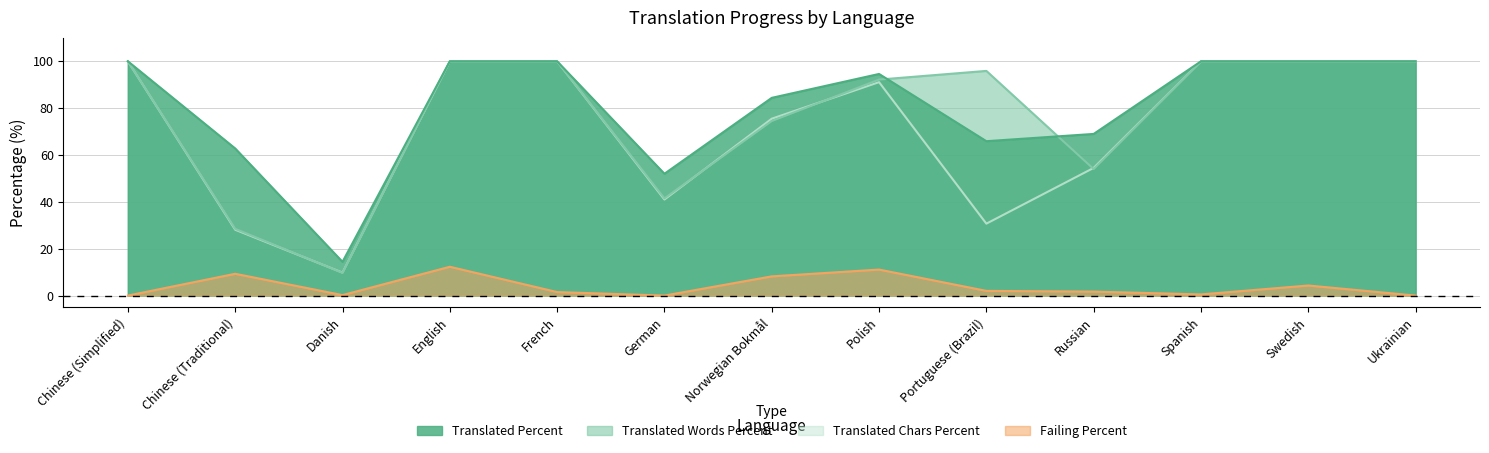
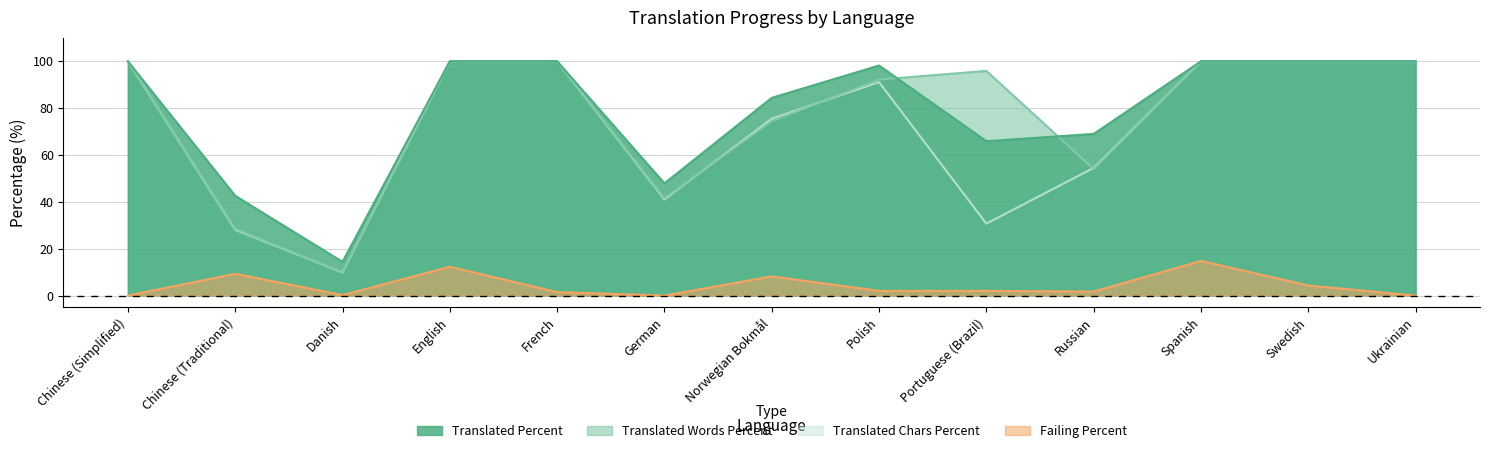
  {
    "Translated Chars Percent": {
      "Polish": 91,
      "Portuguese (Brazil)": 31
    },
    "Translated Words Percent": {
      "Polish": 92,
      "Portuguese (Brazil)": 96
    },
    "Translated Percent": {
-     "Chinese (Traditional)": 63,
+     "Chinese (Traditional)": 43,
      "Danish": 14,
-     "German": 52,
+     "German": 48,
      "Norwegian Bokmål": 84,
-     "Polish": 95,
+     "Polish": 98,
      "Portuguese (Brazil)": 66,
      "Russian": 69
    },
    "Failing Percent": {
      "Chinese (Simplified)": 0,
      "Chinese (Traditional)": 9,
      "Danish": 0,
      "English": 12,
      "French": 2,
      "German": 0,
      "Norwegian Bokmål": 8,
-     "Polish": 11,
+     "Polish": 2,
      "Portuguese (Brazil)": 2,
      "Russian": 2,
-     "Spanish": 1,
+     "Spanish": 15,
      "Swedish": 4,
      "Ukrainian": 0
    }
  }
